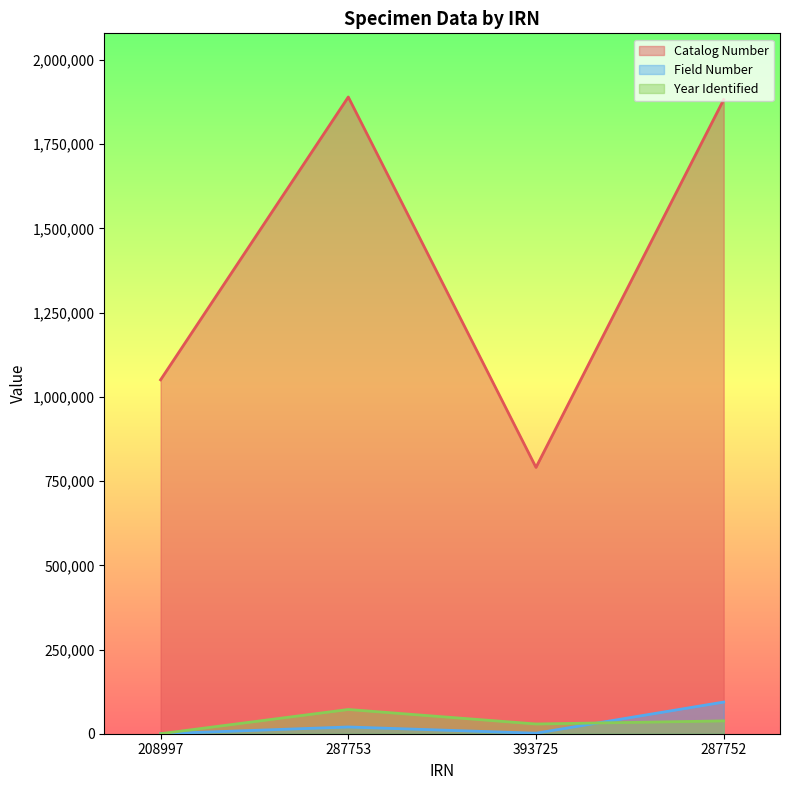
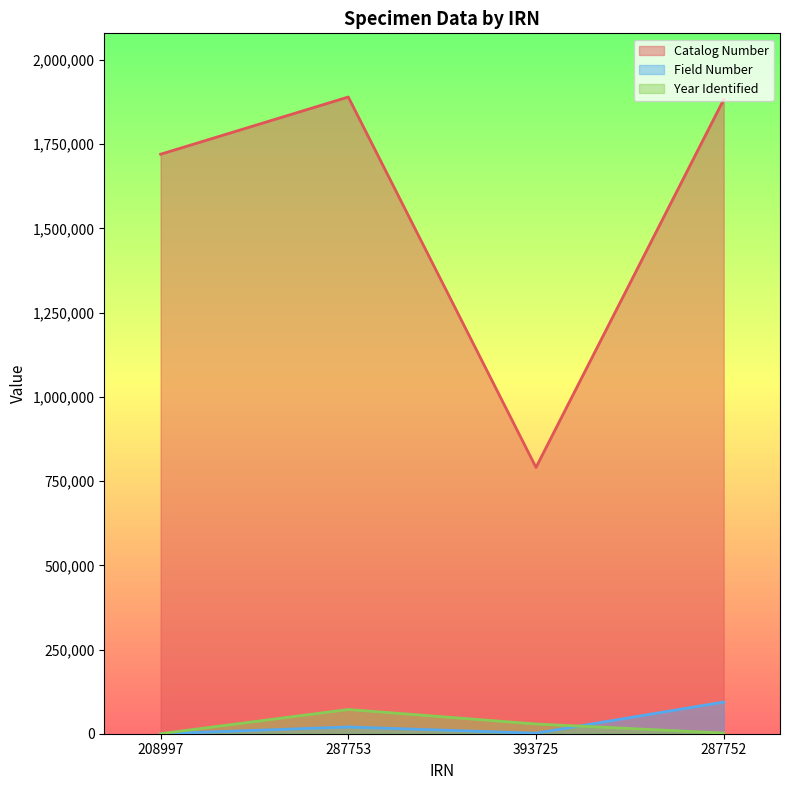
  {
    "Catalog Number": {
-     "208997": "1,050,000",
+     "208997": "1,720,000",
      "287753": "1,890,000",
      "393725": "790,000"
    },
    "Field Number": {
      "287753": "20,000",
      "393725": "0",
      "287752": "90,000"
    },
    "Year Identified": {
      "287753": "70,000",
      "393725": "30,000",
-     "287752": "40,000"
+     "287752": "0"
    }
  }
